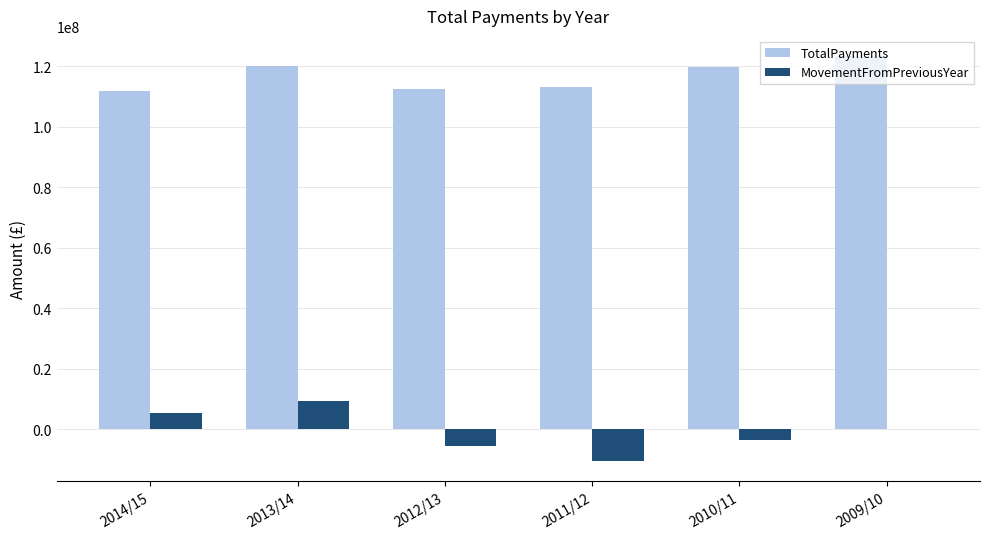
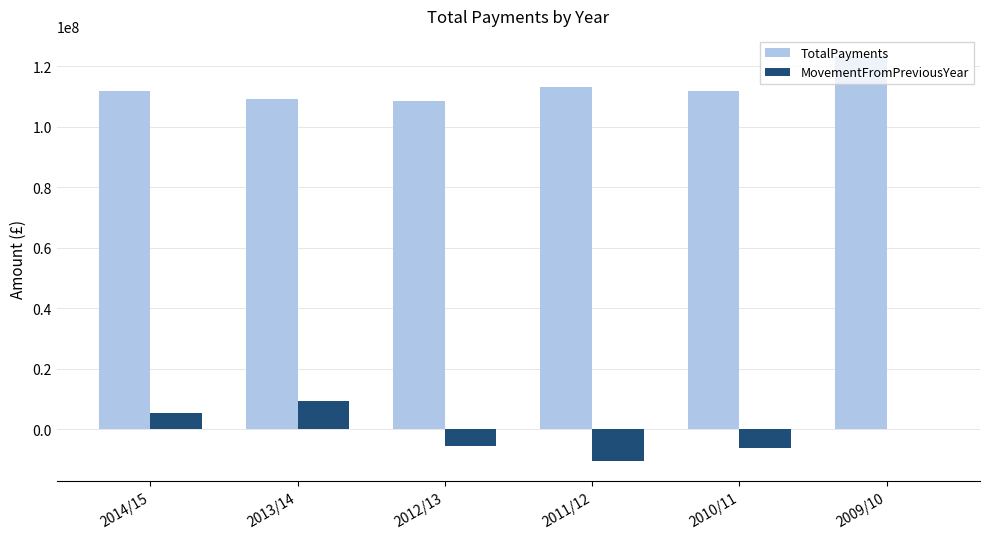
  {
    "TotalPayments": {
      "2014/15": 112000000,
-     "2013/14": 120000000,
-     "2012/13": 113000000,
+     "2013/14": 109000000,
+     "2012/13": 109000000,
      "2011/12": 113000000,
-     "2010/11": 120000000
+     "2010/11": 112000000
    },
    "MovementFromPreviousYear": {
      "2014/15": 5000000,
      "2013/14": 9000000,
      "2012/13": -6000000,
      "2011/12": -11000000,
-     "2010/11": -4000000,
+     "2010/11": -6000000,
      "2009/10": 0
    }
  }
